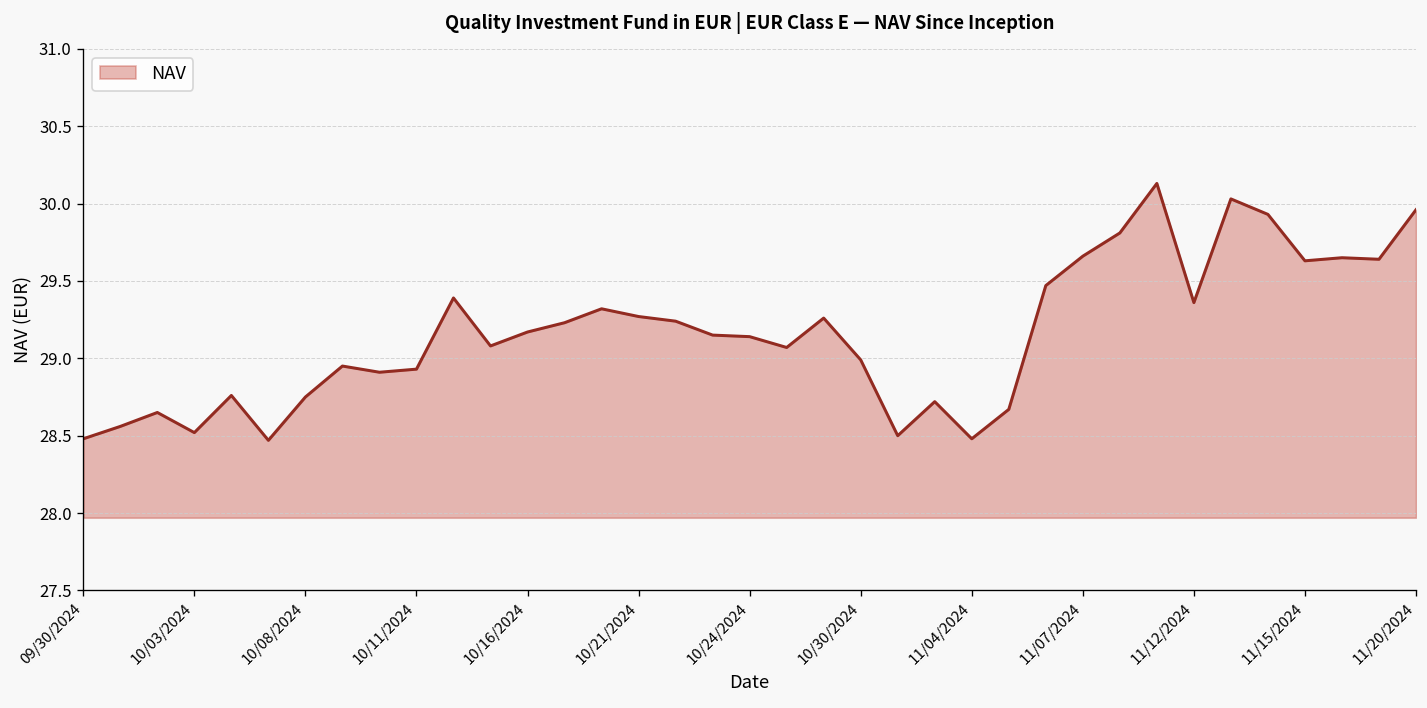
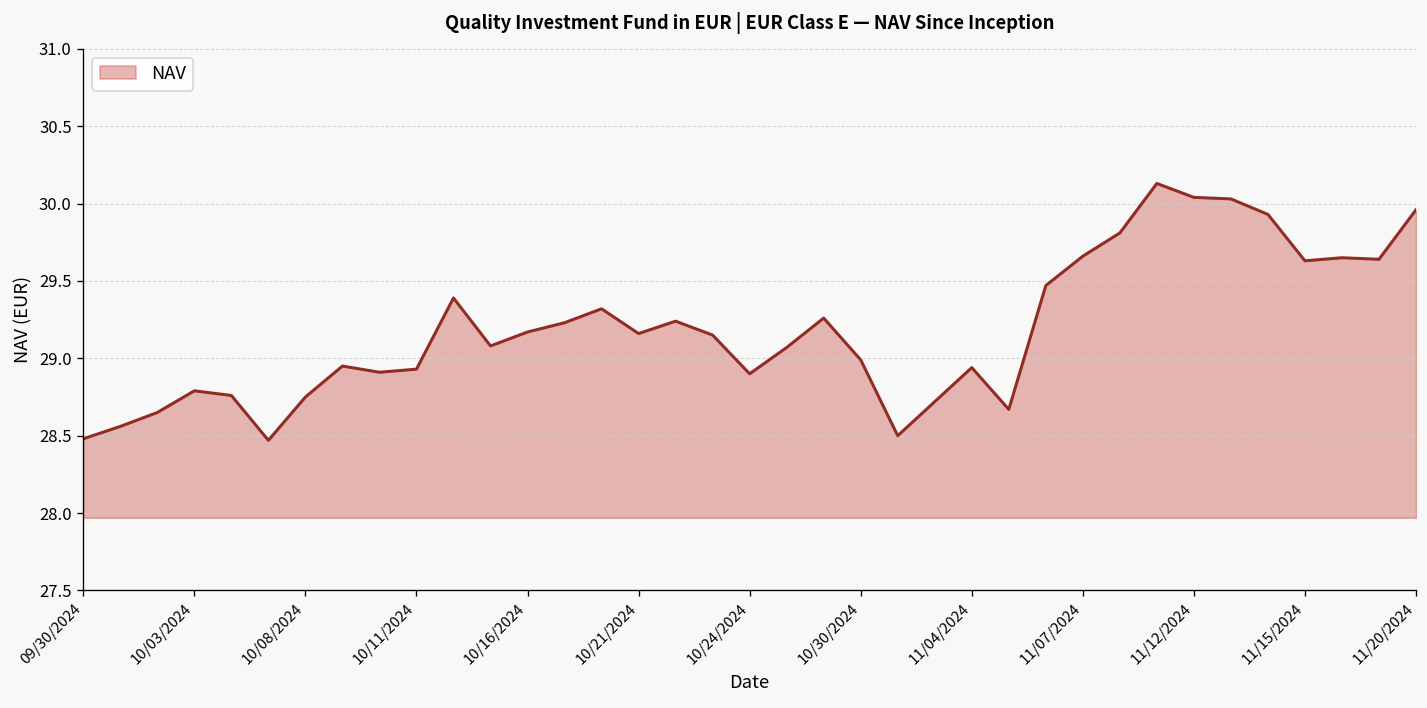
  {
    "09/30/2024": 28.48,
-   "10/03/2024": 28.52,
+   "10/03/2024": 28.79,
    "10/08/2024": 28.75,
    "10/11/2024": 28.93,
    "10/16/2024": 29.17,
-   "10/21/2024": 29.27,
-   "10/24/2024": 29.14,
+   "10/21/2024": 29.16,
+   "10/24/2024": 28.90,
    "10/30/2024": 28.99,
-   "11/04/2024": 28.48,
+   "11/04/2024": 28.94,
    "11/07/2024": 29.66,
-   "11/12/2024": 29.36,
+   "11/12/2024": 30.04,
    "11/15/2024": 29.63,
    "11/20/2024": 29.96
  }
